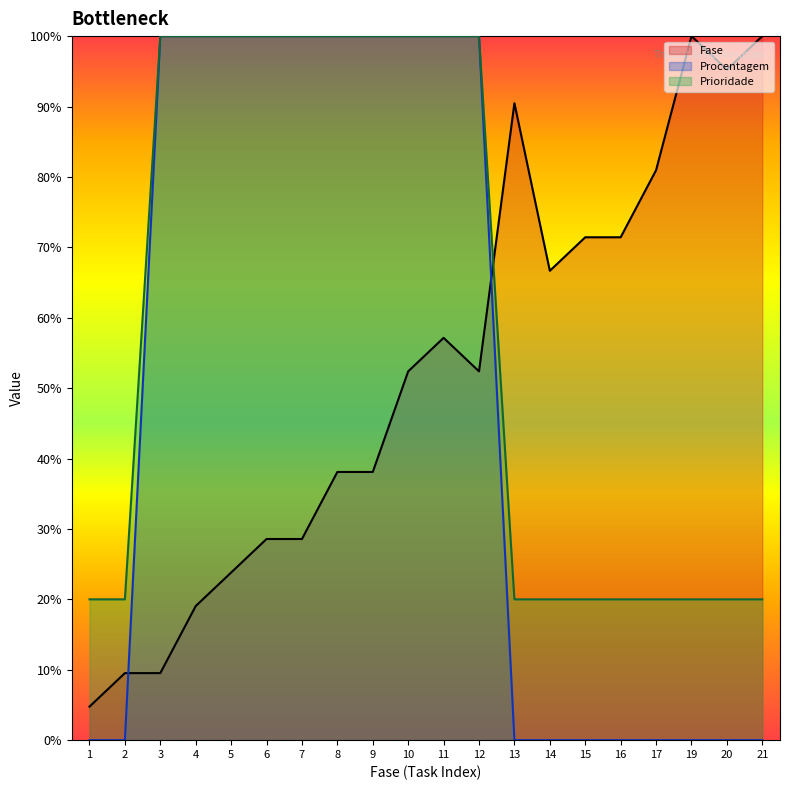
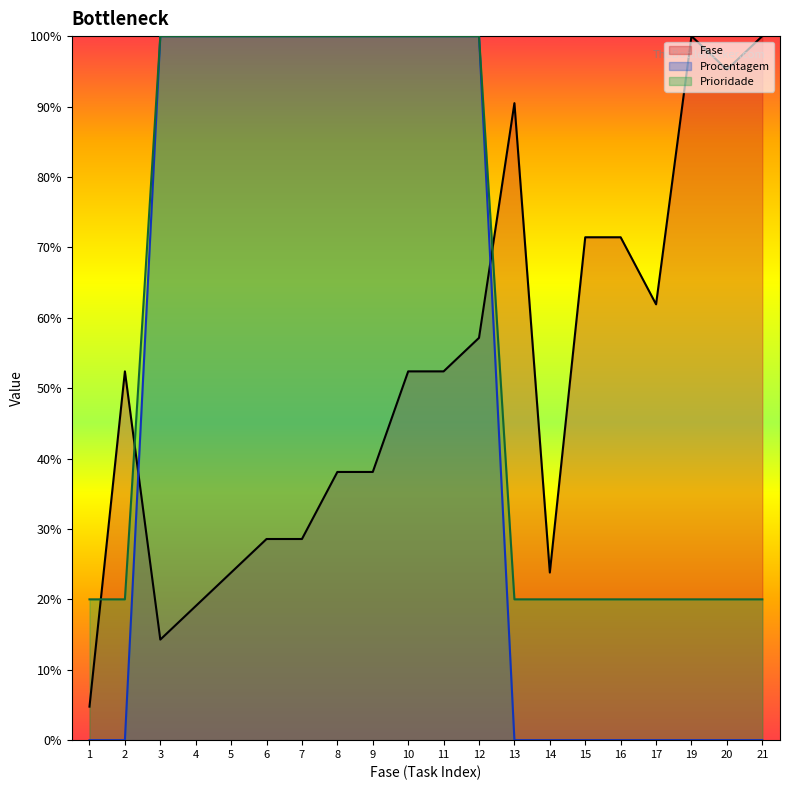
  {
    "Fase": {
      "1": "5%",
-     "2": "10%",
-     "3": "10%",
+     "2": "52%",
+     "3": "14%",
      "4": "19%",
      "5": "24%",
      "6": "29%",
      "7": "29%",
      "8": "38%",
      "9": "38%",
      "10": "52%",
-     "11": "57%",
-     "12": "52%",
+     "11": "52%",
+     "12": "57%",
      "13": "90%",
-     "14": "67%",
+     "14": "24%",
      "15": "71%",
      "16": "71%",
-     "17": "81%",
+     "17": "62%",
      "19": "100%",
      "21": "100%"
    },
    "Procentagem": {
      "1": "0%",
      "2": "0%",
      "13": "0%",
      "14": "0%",
      "15": "0%",
      "16": "0%",
      "17": "0%",
      "19": "0%",
      "20": "0%",
      "21": "0%"
    },
    "Prioridade": {
      "1": "20%",
      "2": "20%",
      "13": "20%",
      "14": "20%",
      "15": "20%",
      "16": "20%",
      "17": "20%",
      "19": "20%",
      "20": "20%",
      "21": "20%"
    }
  }
